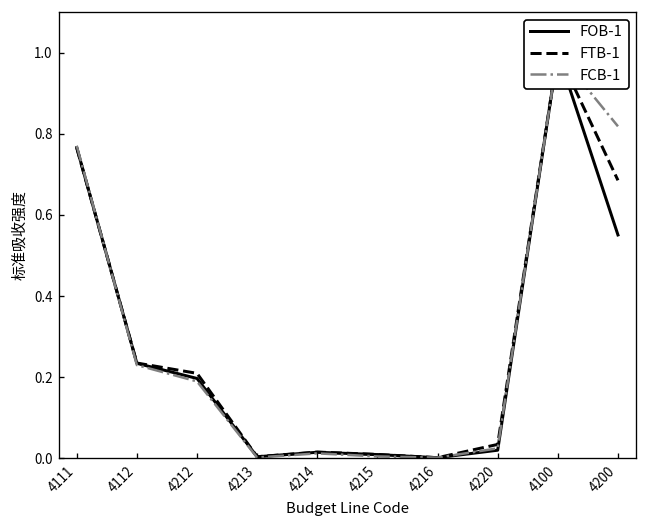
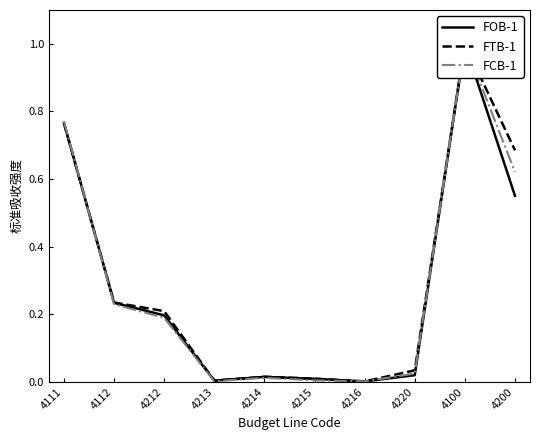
  {
    "FCB-1": {
-     "4200": 0.82
+     "4200": 0.62
    }
  }
